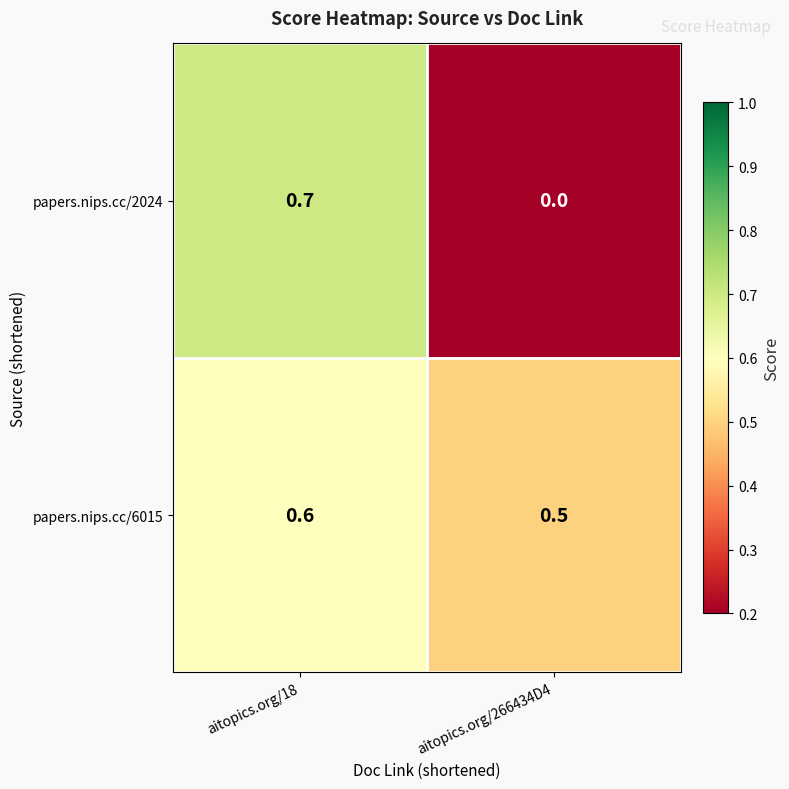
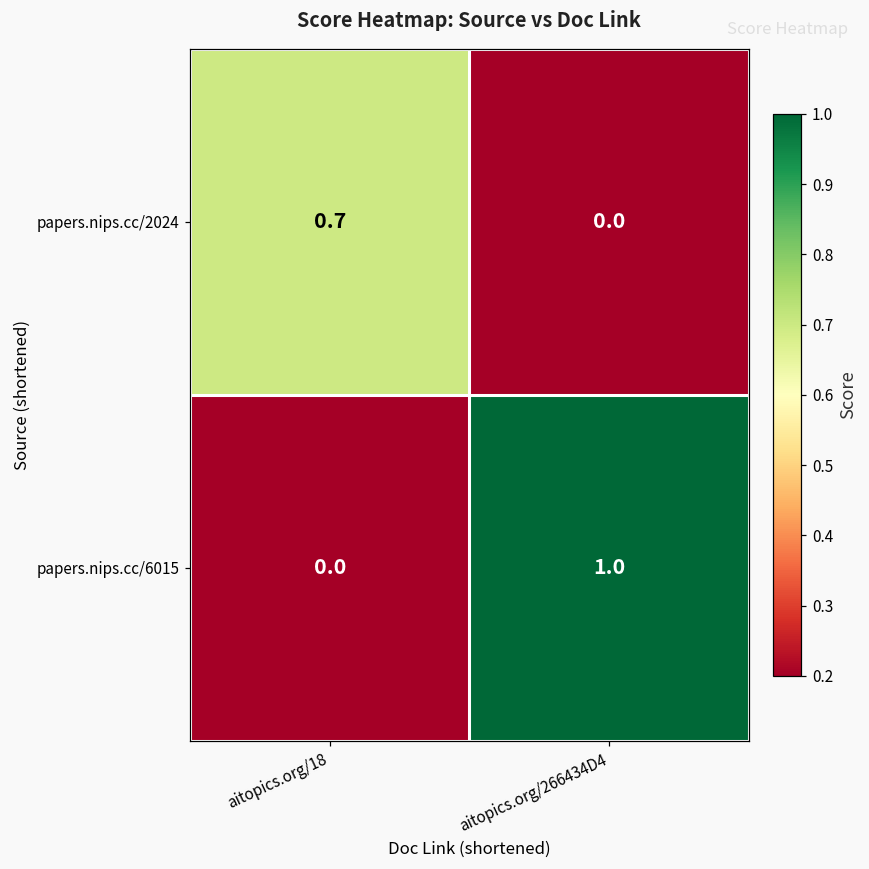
  {
    "papers.nips.cc/2024": {
      "aitopics.org/18": 0.7,
      "aitopics.org/266434D4": 0.0
    },
    "papers.nips.cc/6015": {
-     "aitopics.org/18": 0.6,
-     "aitopics.org/266434D4": 0.5
+     "aitopics.org/18": 0.0,
+     "aitopics.org/266434D4": 1.0
    }
  }
